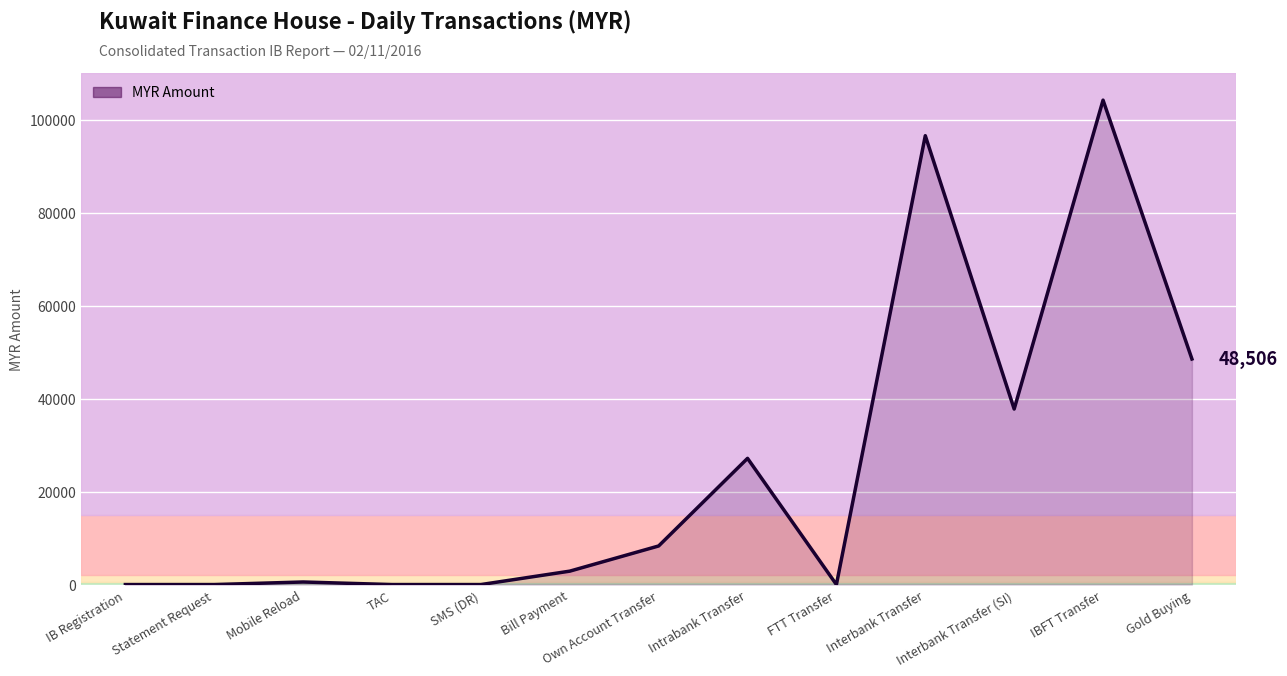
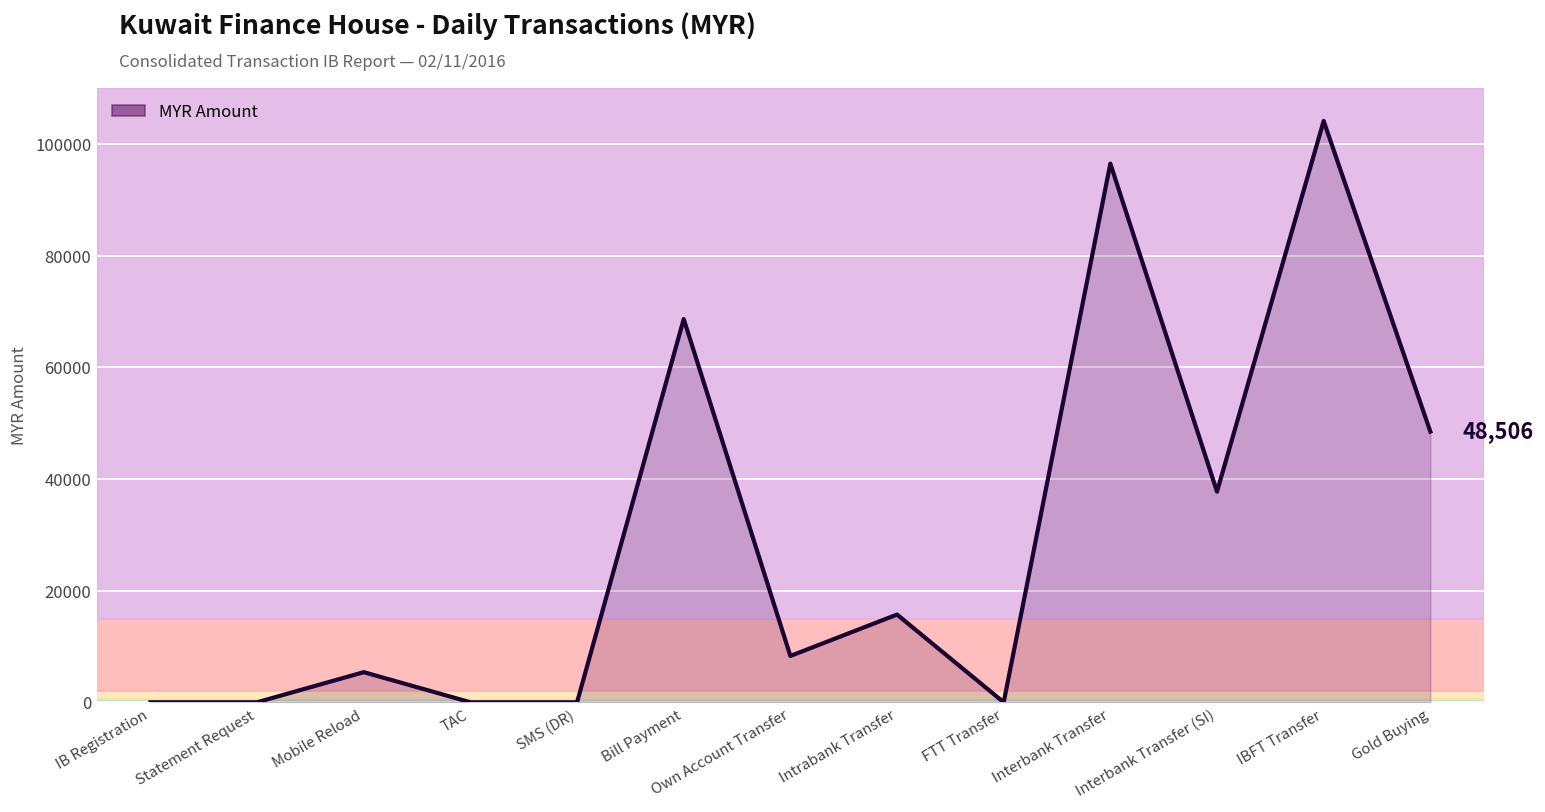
  {
    "IB Registration": 0,
    "Statement Request": 0,
-   "Mobile Reload": 1000,
+   "Mobile Reload": 5000,
    "TAC": 0,
    "SMS (DR)": 0,
-   "Bill Payment": 3000,
+   "Bill Payment": 69000,
    "Own Account Transfer": 8000,
-   "Intrabank Transfer": 27000,
+   "Intrabank Transfer": 16000,
    "FTT Transfer": 0,
    "Interbank Transfer": 97000,
    "Interbank Transfer (SI)": 38000,
    "IBFT Transfer": 104000,
    "Gold Buying": 49000
  }
